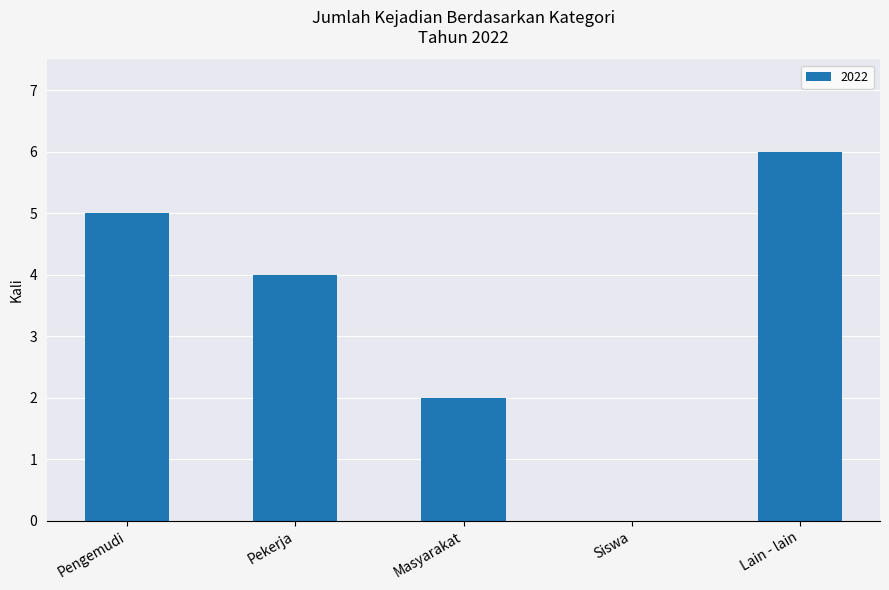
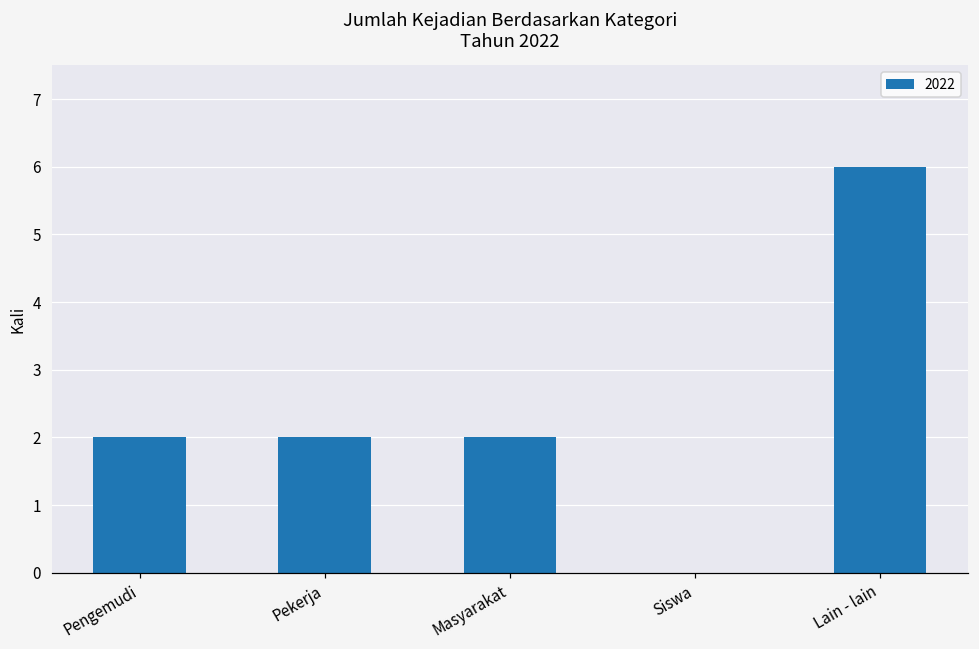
  {
-   "Pengemudi": 5,
-   "Pekerja": 4,
+   "Pengemudi": 2,
+   "Pekerja": 2,
    "Masyarakat": 2,
    "Siswa": 0,
    "Lain - lain": 6
  }
